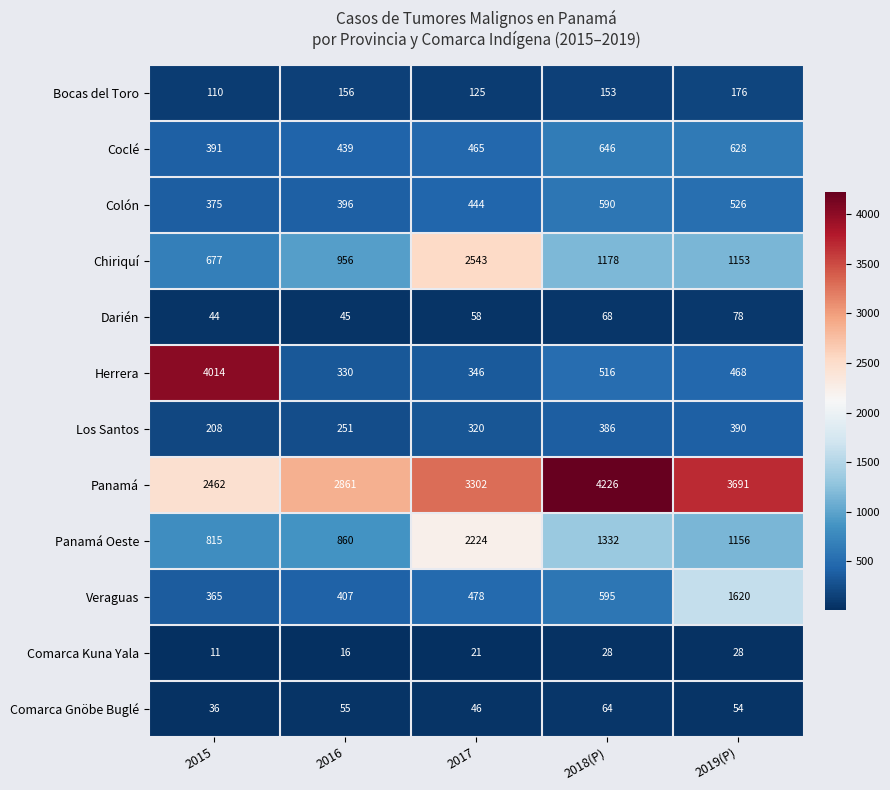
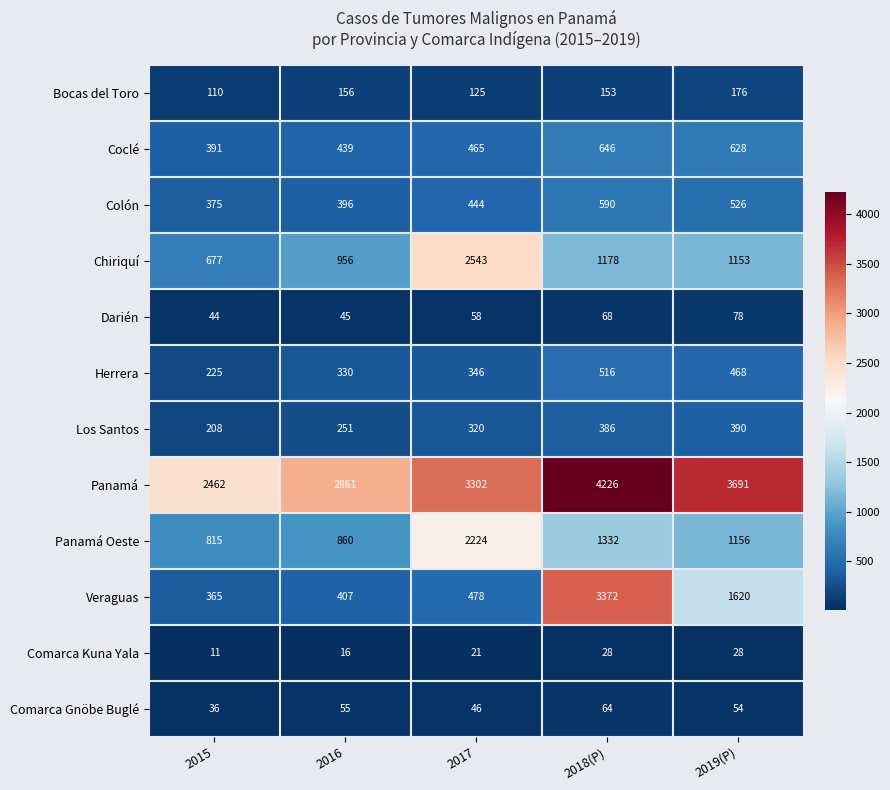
  {
    "Bocas del Toro": {
      "2015": 110,
      "2016": 156,
      "2017": 125,
      "2018(P)": 153,
      "2019(P)": 176
    },
    "Coclé": {
      "2015": 391,
      "2016": 439,
      "2017": 465,
      "2018(P)": 646,
      "2019(P)": 628
    },
    "Colón": {
      "2015": 375,
      "2016": 396,
      "2017": 444,
      "2018(P)": 590,
      "2019(P)": 526
    },
    "Chiriquí": {
      "2015": 677,
      "2016": 956,
      "2017": 2543,
      "2018(P)": 1178,
      "2019(P)": 1153
    },
    "Darién": {
      "2015": 44,
      "2016": 45,
      "2017": 58,
      "2018(P)": 68,
      "2019(P)": 78
    },
    "Herrera": {
-     "2015": 4014,
+     "2015": 225,
      "2016": 330,
      "2017": 346,
      "2018(P)": 516,
      "2019(P)": 468
    },
    "Los Santos": {
      "2015": 208,
      "2016": 251,
      "2017": 320,
      "2018(P)": 386,
      "2019(P)": 390
    },
    "Panamá": {
      "2015": 2462,
      "2016": 2861,
      "2017": 3302,
      "2018(P)": 4226,
      "2019(P)": 3691
    },
    "Panamá Oeste": {
      "2015": 815,
      "2016": 860,
      "2017": 2224,
      "2018(P)": 1332,
      "2019(P)": 1156
    },
    "Veraguas": {
      "2015": 365,
      "2016": 407,
      "2017": 478,
-     "2018(P)": 595,
+     "2018(P)": 3372,
      "2019(P)": 1620
    },
    "Comarca Kuna Yala": {
      "2015": 11,
      "2016": 16,
      "2017": 21,
      "2018(P)": 28,
      "2019(P)": 28
    },
    "Comarca Gnöbe Buglé": {
      "2015": 36,
      "2016": 55,
      "2017": 46,
      "2018(P)": 64,
      "2019(P)": 54
    }
  }
